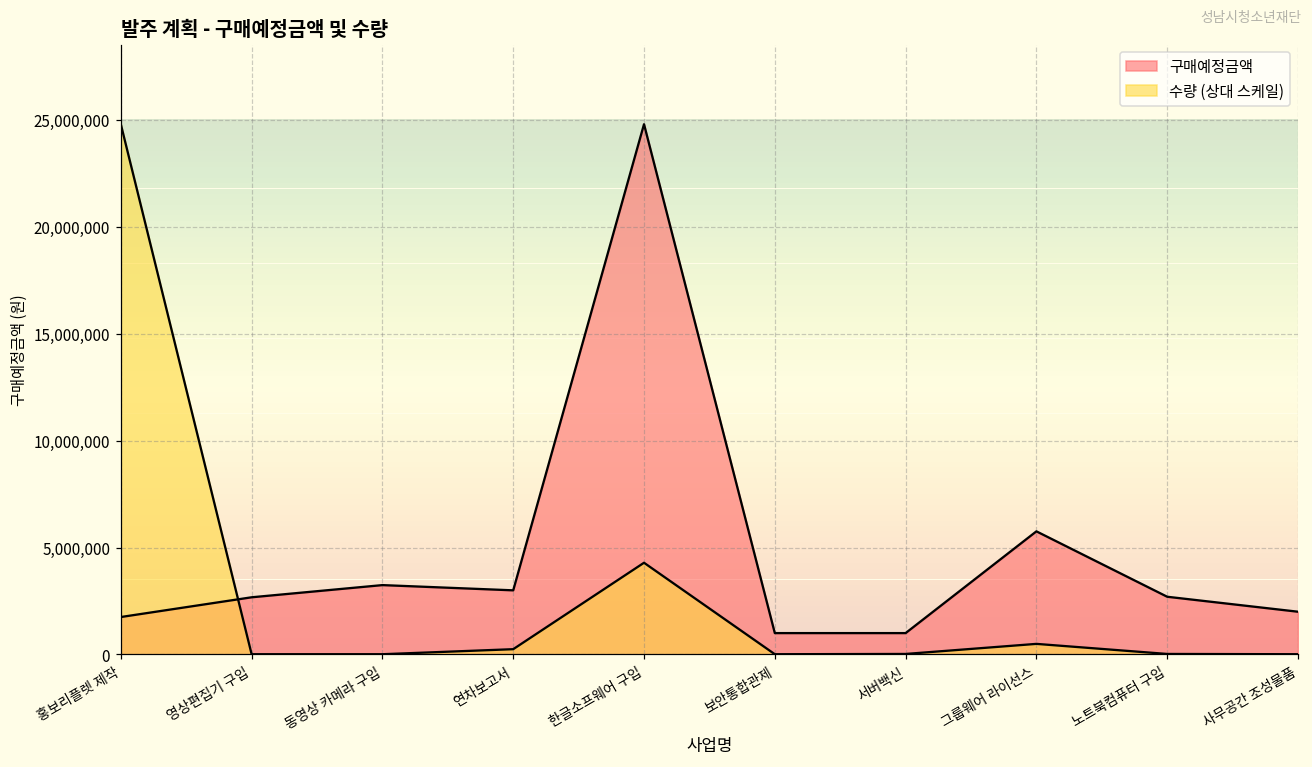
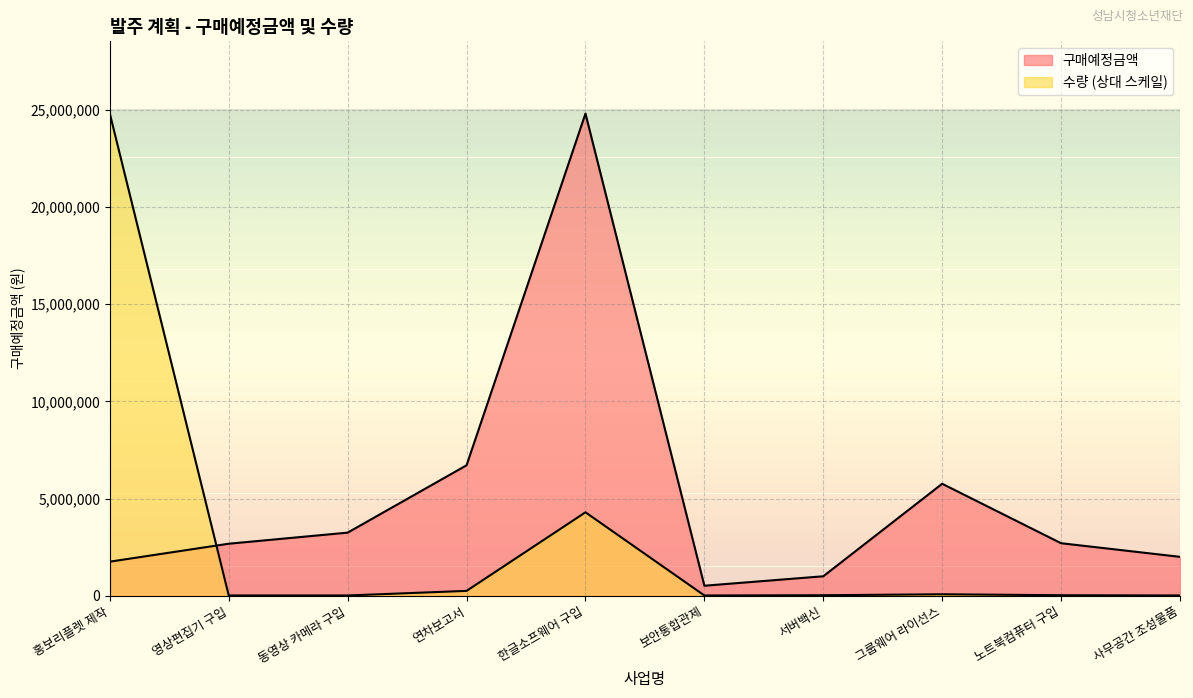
  {
    "구매예정금액": {
      "홍보리플렛 제작": "1,800,000",
      "영상편집기 구입": "2,700,000",
      "동영상 카메라 구입": "3,200,000",
-     "연차보고서": "3,000,000",
+     "연차보고서": "6,700,000",
      "한글소프웨어 구입": "24,800,000",
-     "보안통합관제": "1,000,000",
+     "보안통합관제": "500,000",
      "서버백신": "1,000,000",
      "그룹웨어 라이선스": "5,800,000",
      "노트북컴퓨터 구입": "2,700,000",
      "사무공간 조성물품": "2,000,000"
    },
    "수량 (상대 스케일)": {
      "홍보리플렛 제작": "24,800,000",
      "영상편집기 구입": "0",
      "동영상 카메라 구입": "0",
      "연차보고서": "200,000",
      "한글소프웨어 구입": "4,300,000",
      "보안통합관제": "0",
      "서버백신": "0",
-     "그룹웨어 라이선스": "500,000",
+     "그룹웨어 라이선스": "100,000",
      "노트북컴퓨터 구입": "0",
      "사무공간 조성물품": "0"
    }
  }
